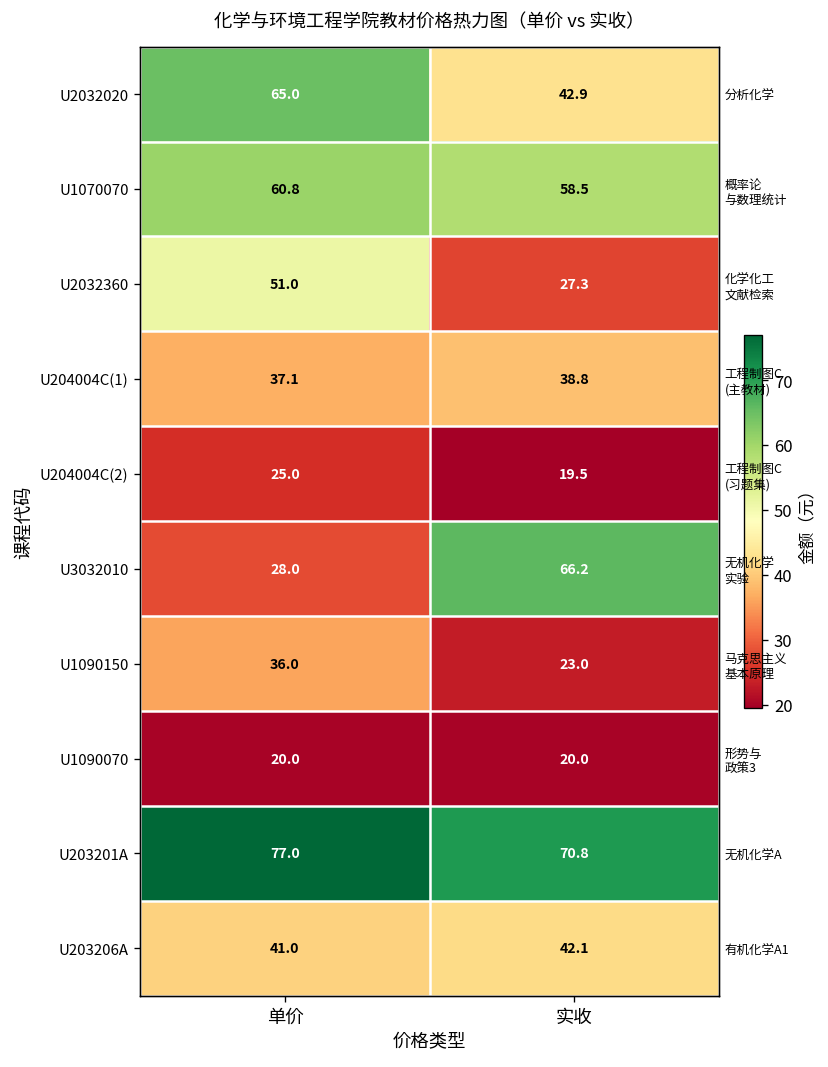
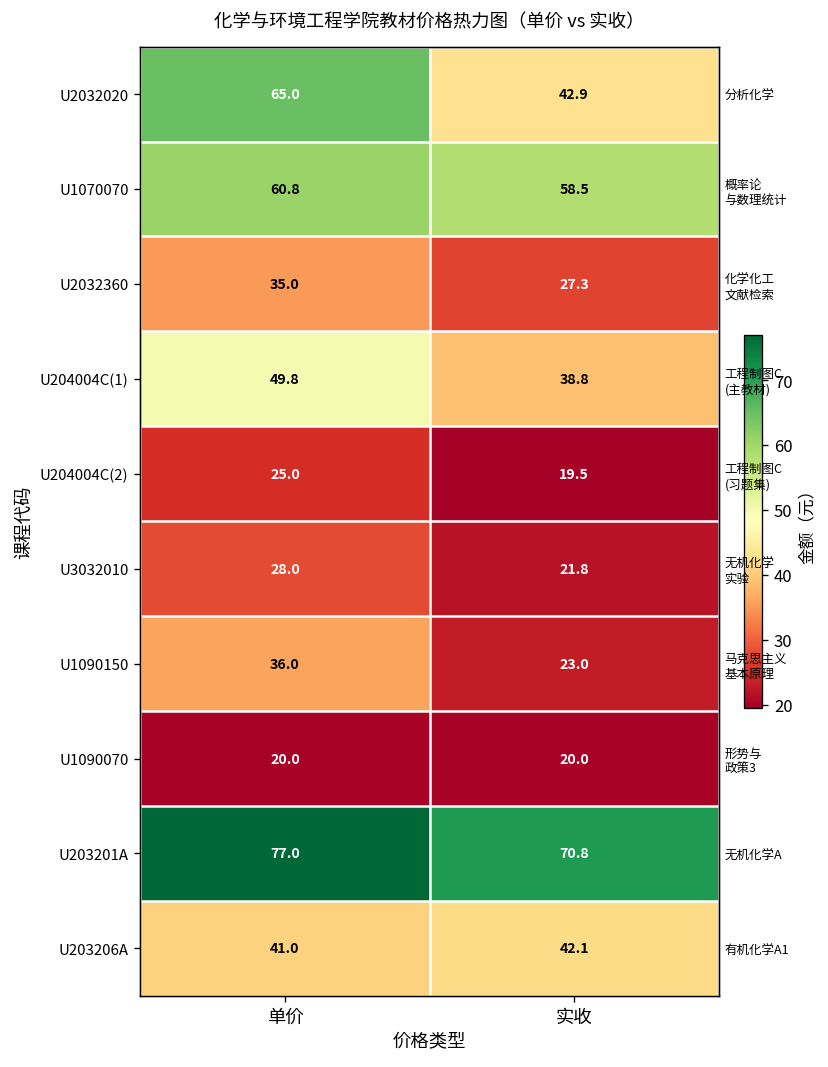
  {
    "U2032020": {
      "单价": 65.0,
      "实收": 42.9
    },
    "U1070070": {
      "单价": 60.8,
      "实收": 58.5
    },
    "U2032360": {
-     "单价": 51.0,
+     "单价": 35.0,
      "实收": 27.3
    },
    "U204004C(1)": {
-     "单价": 37.1,
+     "单价": 49.8,
      "实收": 38.8
    },
    "U204004C(2)": {
      "单价": 25.0,
      "实收": 19.5
    },
    "U3032010": {
      "单价": 28.0,
-     "实收": 66.2
+     "实收": 21.8
    },
    "U1090150": {
      "单价": 36.0,
      "实收": 23.0
    },
    "U1090070": {
      "单价": 20.0,
      "实收": 20.0
    },
    "U203201A": {
      "单价": 77.0,
      "实收": 70.8
    },
    "U203206A": {
      "单价": 41.0,
      "实收": 42.1
    }
  }
